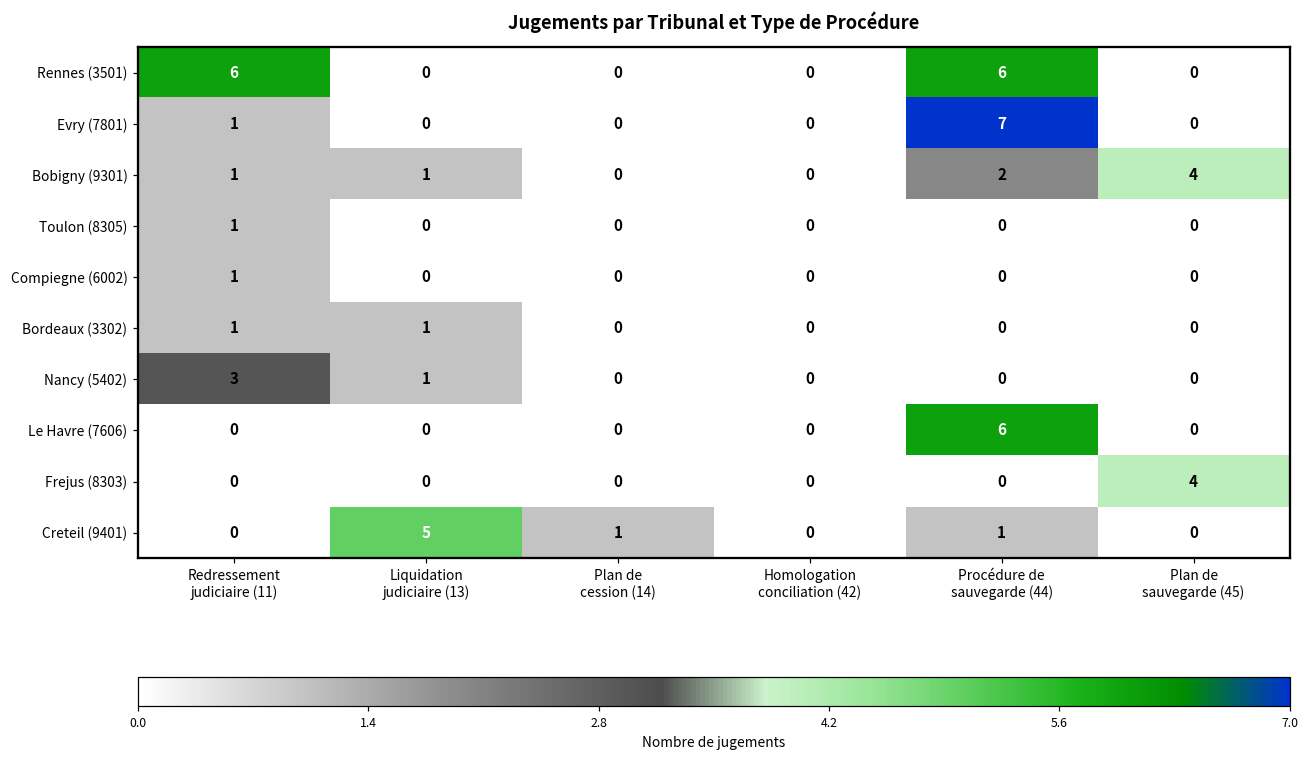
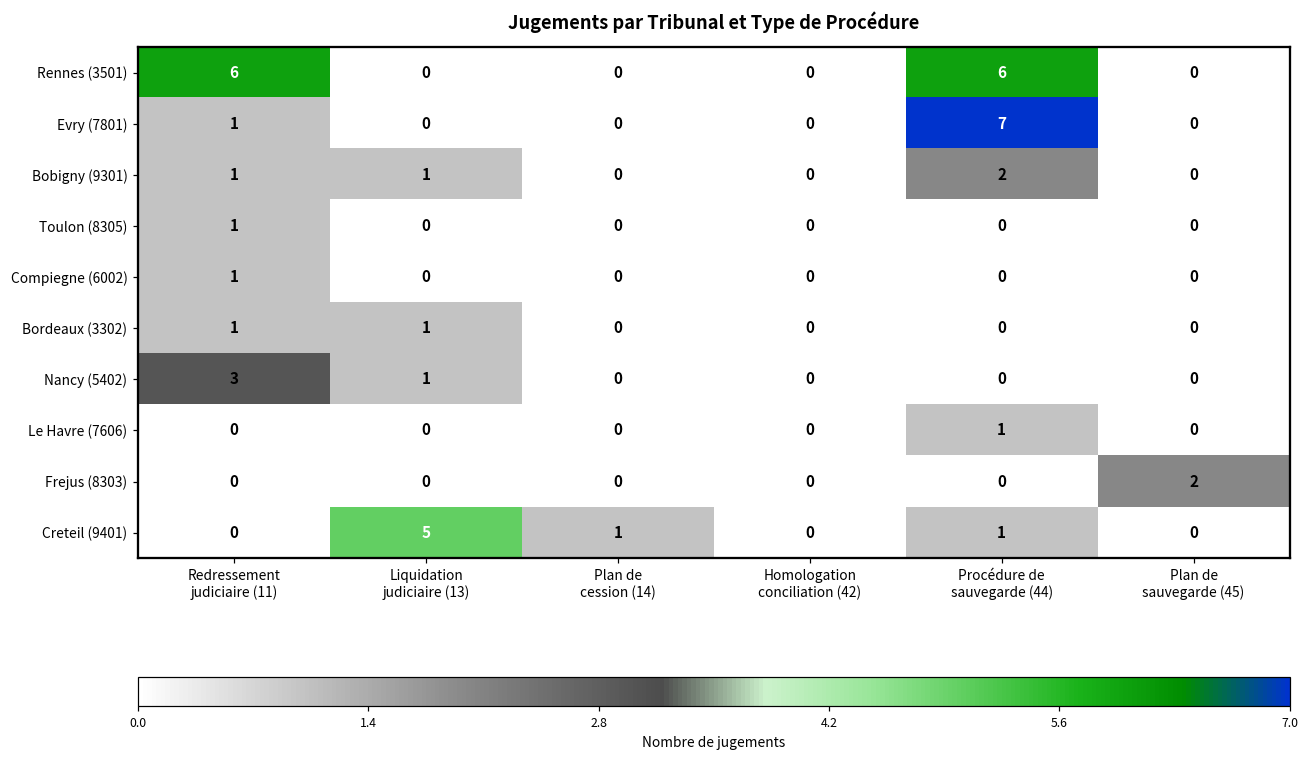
  {
    "Rennes (3501)": {
      "Redressement judiciaire (11)": 6,
      "Liquidation judiciaire (13)": 0,
      "Plan de cession (14)": 0,
      "Homologation conciliation (42)": 0,
      "Procédure de sauvegarde (44)": 6,
      "Plan de sauvegarde (45)": 0
    },
    "Evry (7801)": {
      "Redressement judiciaire (11)": 1,
      "Liquidation judiciaire (13)": 0,
      "Plan de cession (14)": 0,
      "Homologation conciliation (42)": 0,
      "Procédure de sauvegarde (44)": 7,
      "Plan de sauvegarde (45)": 0
    },
    "Bobigny (9301)": {
      "Redressement judiciaire (11)": 1,
      "Liquidation judiciaire (13)": 1,
      "Plan de cession (14)": 0,
      "Homologation conciliation (42)": 0,
      "Procédure de sauvegarde (44)": 2,
-     "Plan de sauvegarde (45)": 4
+     "Plan de sauvegarde (45)": 0
    },
    "Toulon (8305)": {
      "Redressement judiciaire (11)": 1,
      "Liquidation judiciaire (13)": 0,
      "Plan de cession (14)": 0,
      "Homologation conciliation (42)": 0,
      "Procédure de sauvegarde (44)": 0,
      "Plan de sauvegarde (45)": 0
    },
    "Compiegne (6002)": {
      "Redressement judiciaire (11)": 1,
      "Liquidation judiciaire (13)": 0,
      "Plan de cession (14)": 0,
      "Homologation conciliation (42)": 0,
      "Procédure de sauvegarde (44)": 0,
      "Plan de sauvegarde (45)": 0
    },
    "Bordeaux (3302)": {
      "Redressement judiciaire (11)": 1,
      "Liquidation judiciaire (13)": 1,
      "Plan de cession (14)": 0,
      "Homologation conciliation (42)": 0,
      "Procédure de sauvegarde (44)": 0,
      "Plan de sauvegarde (45)": 0
    },
    "Nancy (5402)": {
      "Redressement judiciaire (11)": 3,
      "Liquidation judiciaire (13)": 1,
      "Plan de cession (14)": 0,
      "Homologation conciliation (42)": 0,
      "Procédure de sauvegarde (44)": 0,
      "Plan de sauvegarde (45)": 0
    },
    "Le Havre (7606)": {
      "Redressement judiciaire (11)": 0,
      "Liquidation judiciaire (13)": 0,
      "Plan de cession (14)": 0,
      "Homologation conciliation (42)": 0,
-     "Procédure de sauvegarde (44)": 6,
+     "Procédure de sauvegarde (44)": 1,
      "Plan de sauvegarde (45)": 0
    },
    "Frejus (8303)": {
      "Redressement judiciaire (11)": 0,
      "Liquidation judiciaire (13)": 0,
      "Plan de cession (14)": 0,
      "Homologation conciliation (42)": 0,
      "Procédure de sauvegarde (44)": 0,
-     "Plan de sauvegarde (45)": 4
+     "Plan de sauvegarde (45)": 2
    },
    "Creteil (9401)": {
      "Redressement judiciaire (11)": 0,
      "Liquidation judiciaire (13)": 5,
      "Plan de cession (14)": 1,
      "Homologation conciliation (42)": 0,
      "Procédure de sauvegarde (44)": 1,
      "Plan de sauvegarde (45)": 0
    }
  }
